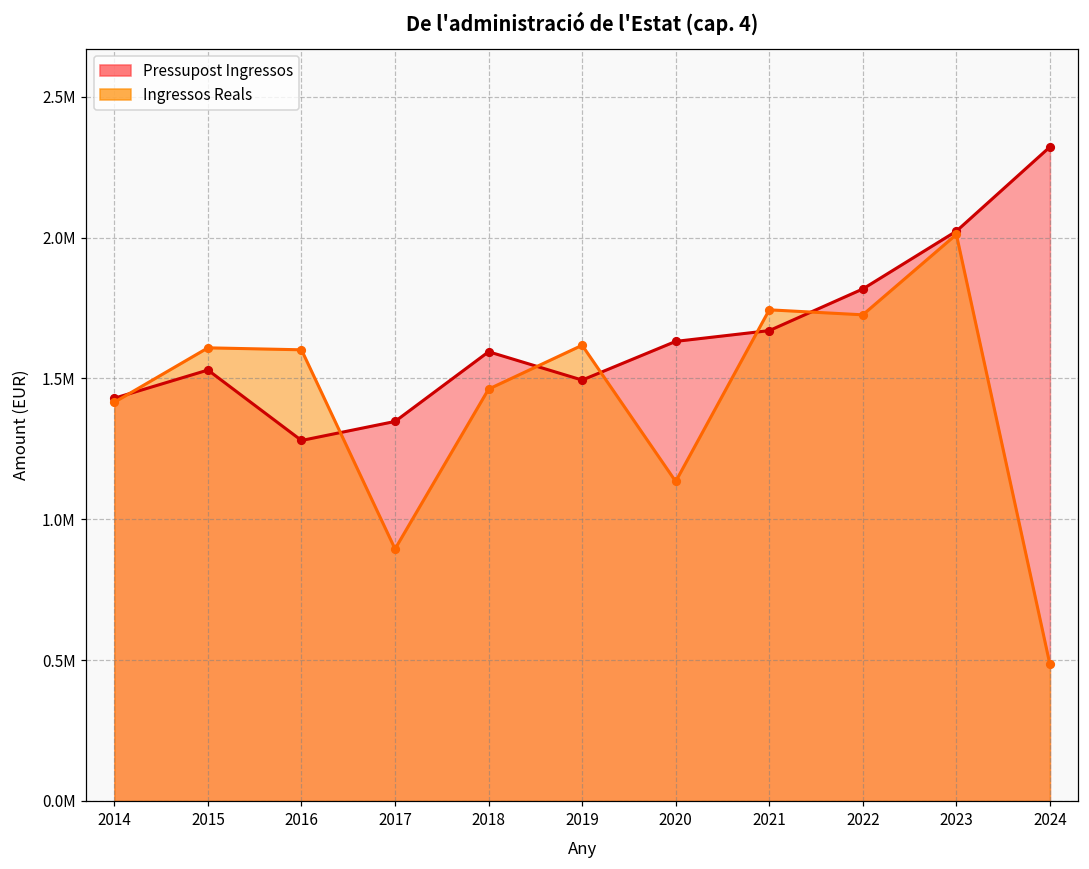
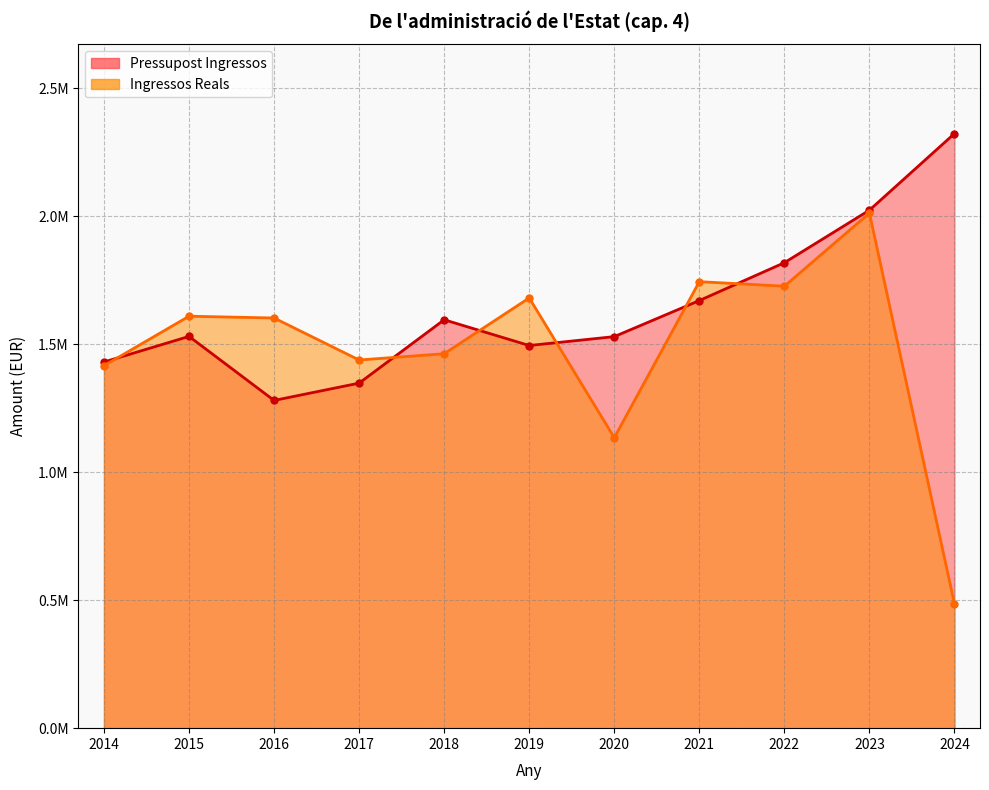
  {
    "Pressupost Ingressos": {
      "2014": 1430000,
      "2015": 1530000,
      "2016": 1280000,
      "2017": 1350000,
      "2018": 1600000,
      "2019": 1490000,
-     "2020": 1630000,
+     "2020": 1530000,
      "2021": 1670000,
      "2022": 1820000,
      "2023": 2020000,
      "2024": 2320000
    },
    "Ingressos Reals": {
      "2014": 1420000,
      "2015": 1610000,
      "2016": 1600000,
-     "2017": 890000,
+     "2017": 1440000,
      "2018": 1460000,
-     "2019": 1620000,
+     "2019": 1680000,
      "2020": 1130000,
      "2021": 1740000,
      "2022": 1730000,
      "2023": 2010000,
      "2024": 480000
    }
  }
